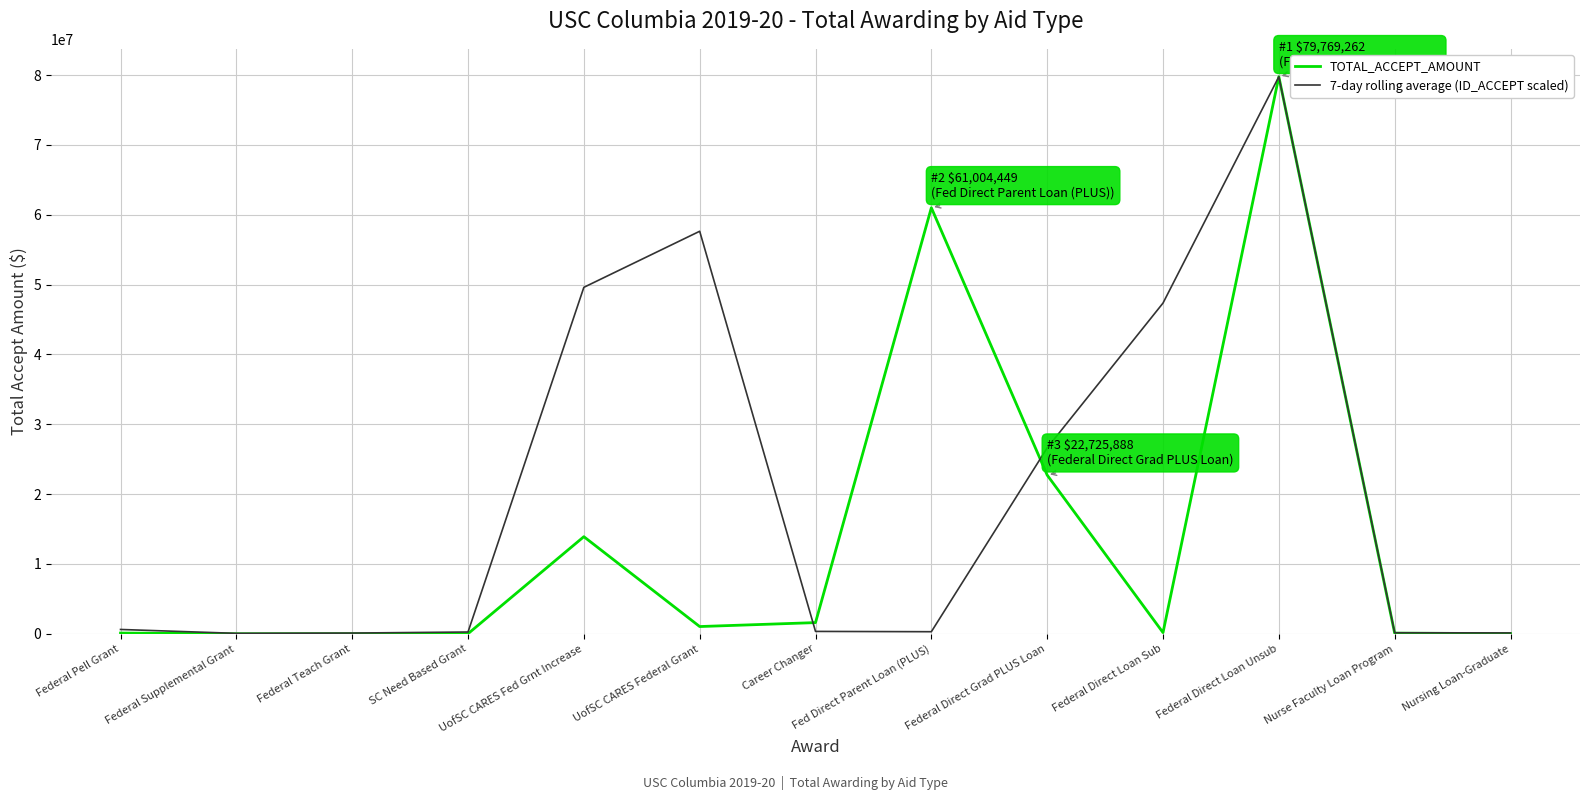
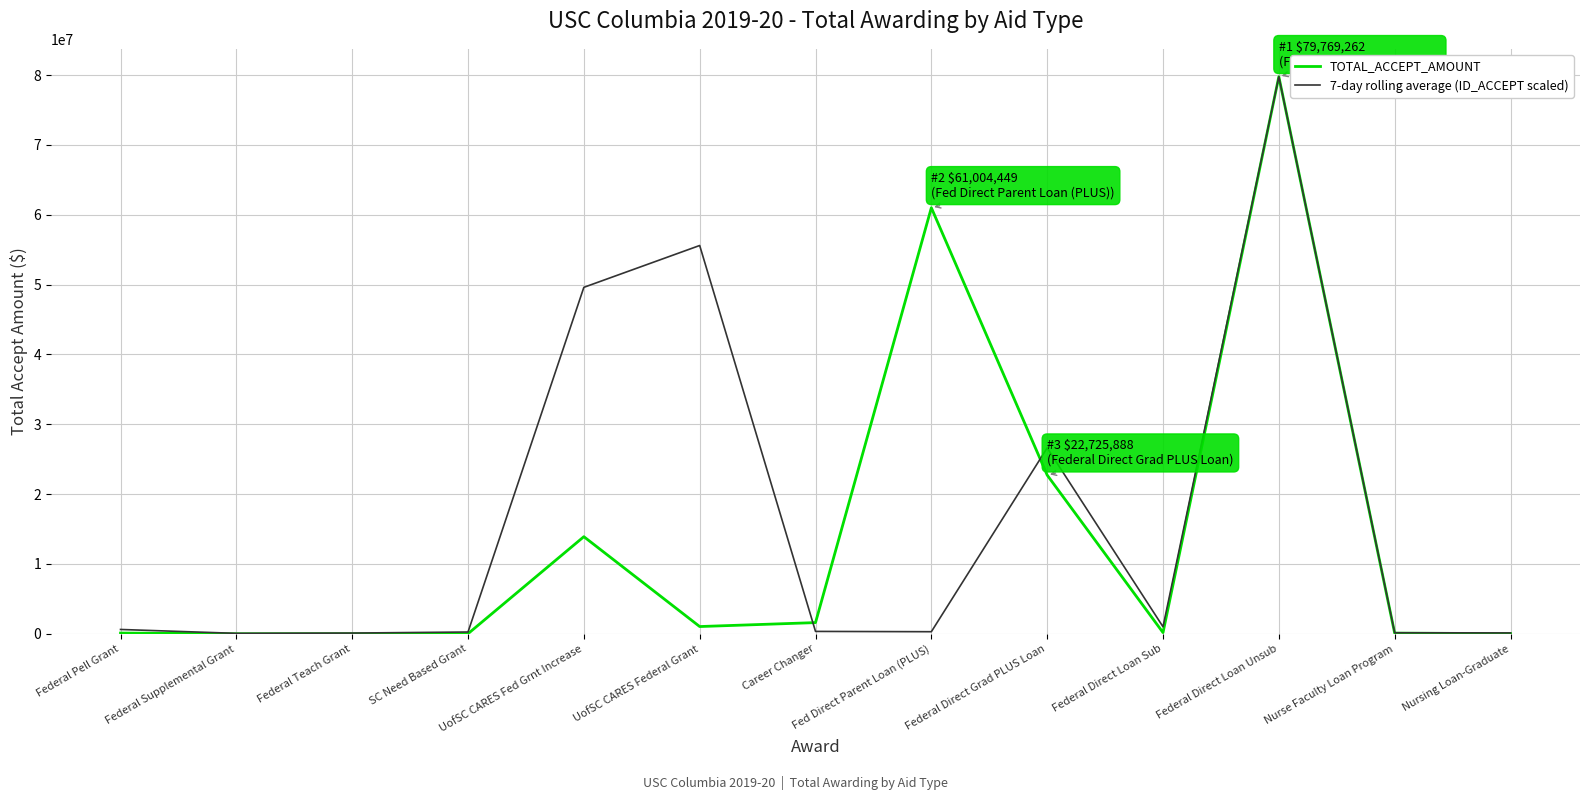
  {
    "TOTAL_ACCEPT_AMOUNT": {
      "Federal Pell Grant": 0,
      "UofSC CARES Fed Grnt Increase": 14000000,
      "UofSC CARES Federal Grant": 1000000,
      "Career Changer": 2000000,
      "Federal Direct Loan Sub": 0
    },
    "7-day rolling average (ID_ACCEPT scaled)": {
      "Federal Pell Grant": 1000000,
      "UofSC CARES Fed Grnt Increase": 50000000,
-     "UofSC CARES Federal Grant": 58000000,
+     "UofSC CARES Federal Grant": 56000000,
      "Career Changer": 0,
      "Fed Direct Parent Loan (PLUS)": 0,
-     "Federal Direct Loan Sub": 47000000
+     "Federal Direct Loan Sub": 1000000
    }
  }
